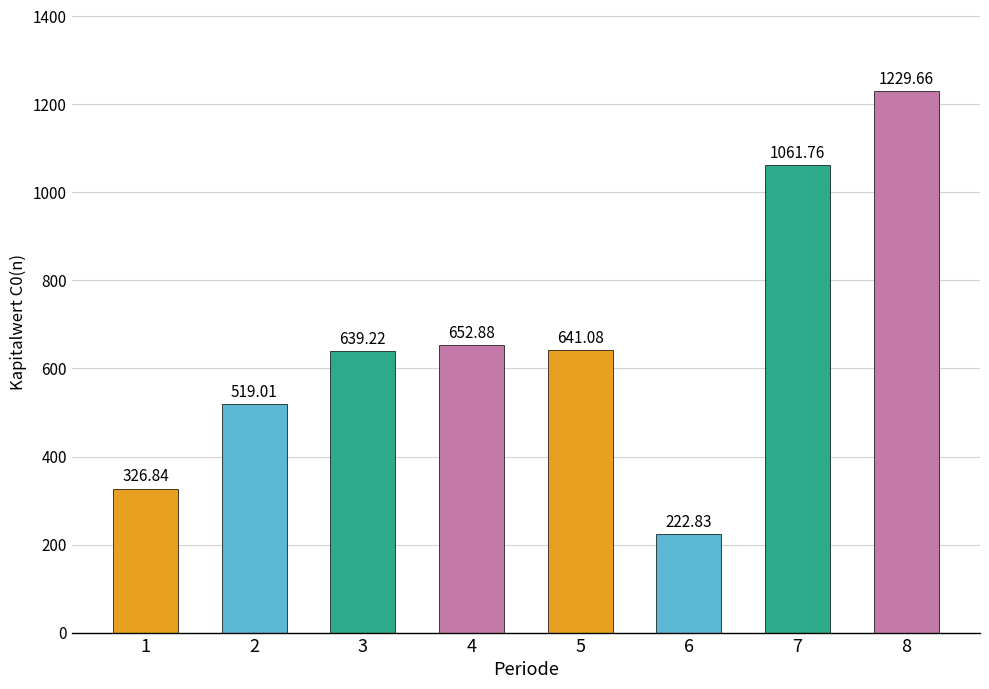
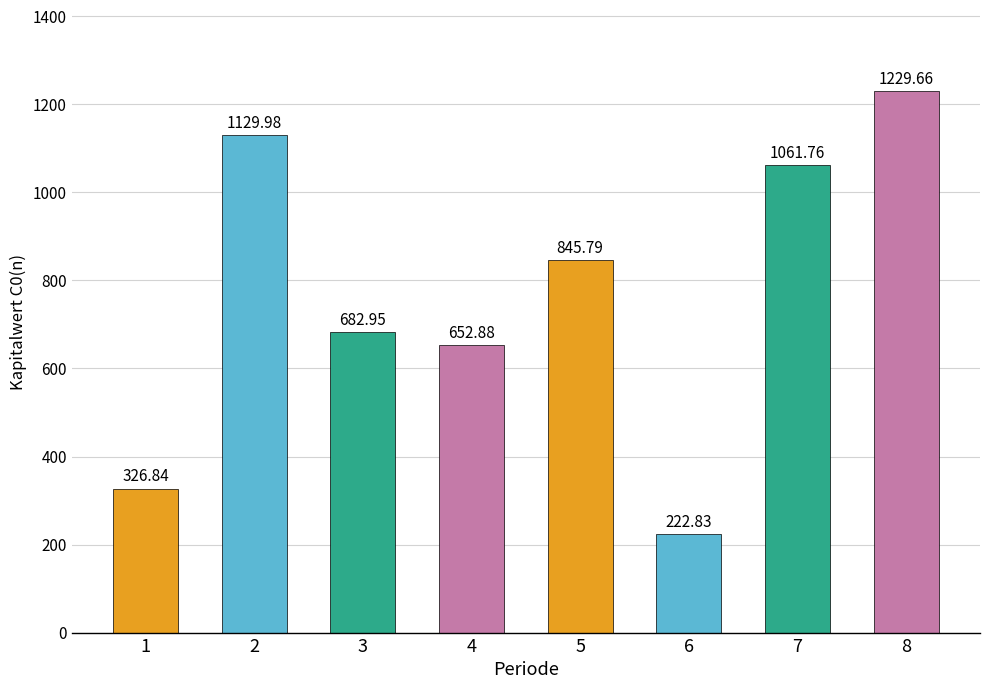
  {
    "1": 326.84,
-   "2": 519.01,
-   "3": 639.22,
+   "2": 1129.98,
+   "3": 682.95,
    "4": 652.88,
-   "5": 641.08,
+   "5": 845.79,
    "6": 222.83,
    "7": 1061.76,
    "8": 1229.66
  }
